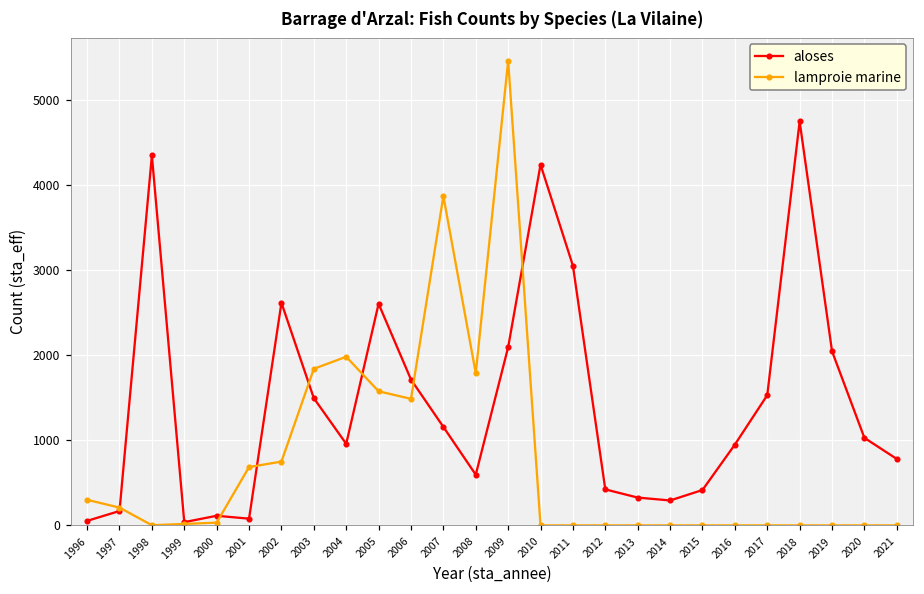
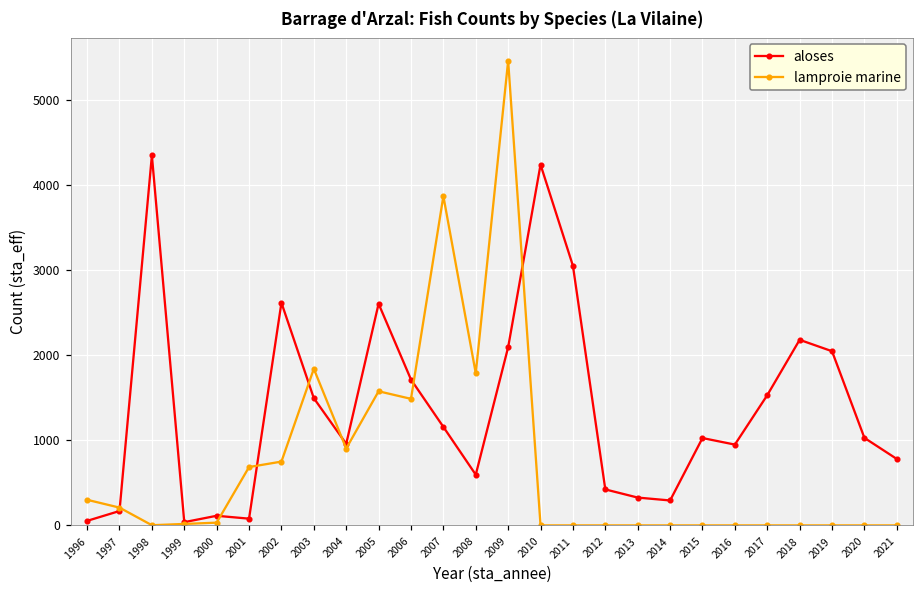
  {
    "aloses": {
      "1996": 100,
      "1997": 200,
      "1998": 4400,
      "2000": 100,
      "2001": 100,
      "2002": 2600,
      "2003": 1500,
      "2004": 1000,
      "2005": 2600,
      "2006": 1700,
      "2007": 1200,
      "2008": 600,
      "2009": 2100,
      "2010": 4200,
      "2011": 3100,
      "2012": 400,
      "2013": 300,
      "2014": 300,
-     "2015": 400,
+     "2015": 1000,
      "2016": 1000,
      "2017": 1500,
-     "2018": 4800,
+     "2018": 2200,
      "2019": 2000,
      "2020": 1000,
      "2021": 800
    },
    "lamproie marine": {
      "1996": 300,
      "1997": 200,
      "1998": 0,
      "2000": 0,
      "2001": 700,
      "2002": 800,
      "2003": 1800,
-     "2004": 2000,
+     "2004": 900,
      "2005": 1600,
      "2006": 1500,
      "2007": 3900,
      "2008": 1800,
      "2009": 5500,
      "2010": 0,
      "2011": 0,
      "2012": 0,
      "2013": 0,
      "2014": 0,
      "2015": 0,
      "2016": 0,
      "2017": 0,
      "2018": 0,
      "2019": 0,
      "2020": 0,
      "2021": 0
    }
  }
